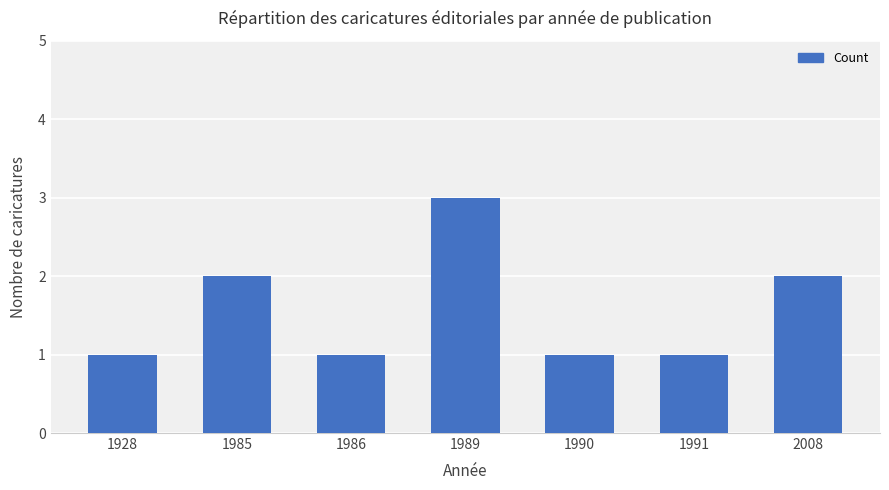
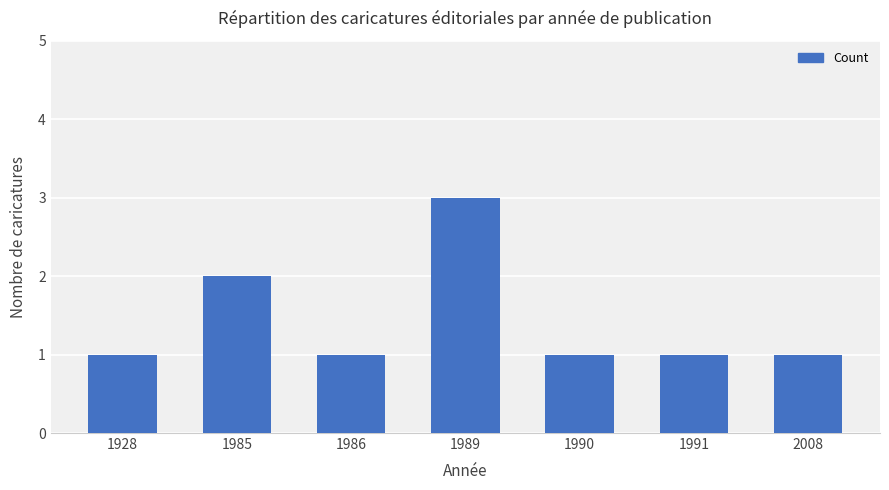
  {
    "1928": 1,
    "1985": 2,
    "1986": 1,
    "1989": 3,
    "1990": 1,
    "1991": 1,
-   "2008": 2
+   "2008": 1
  }
